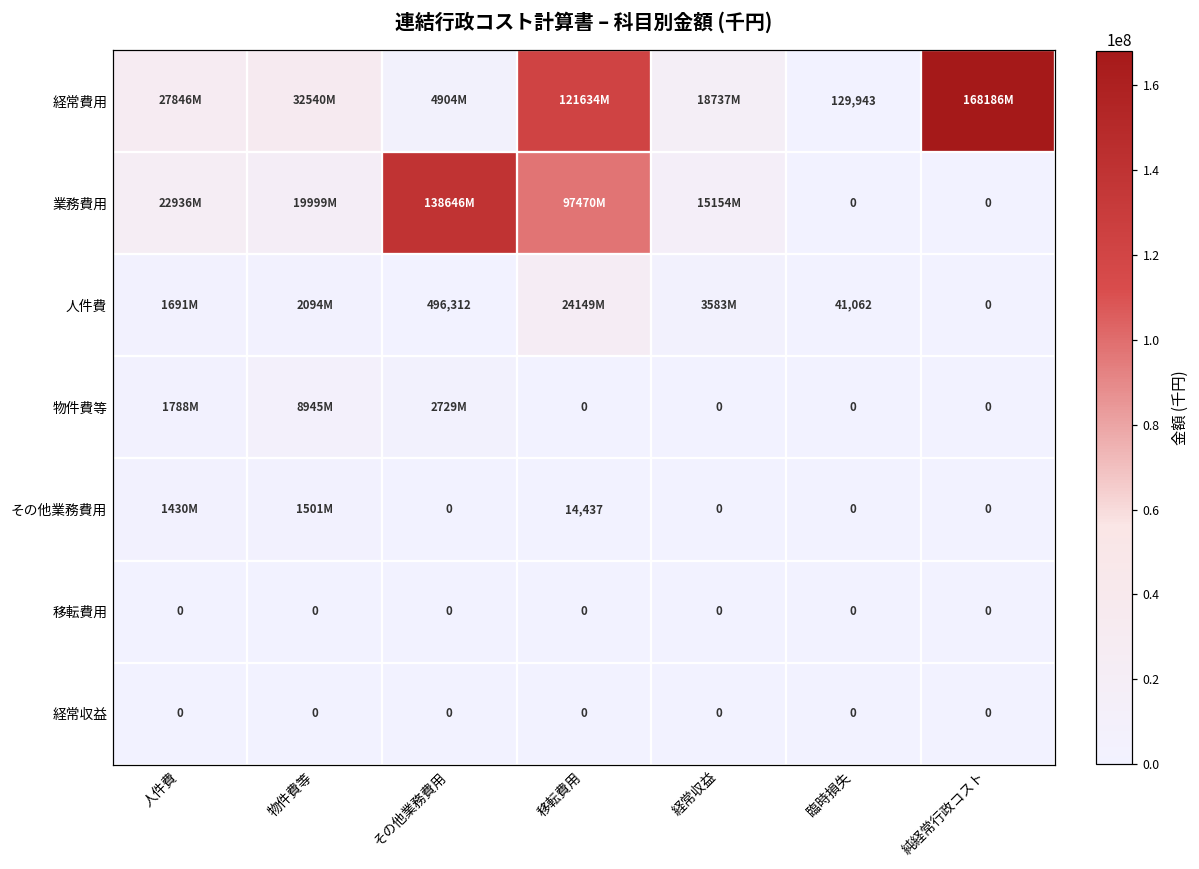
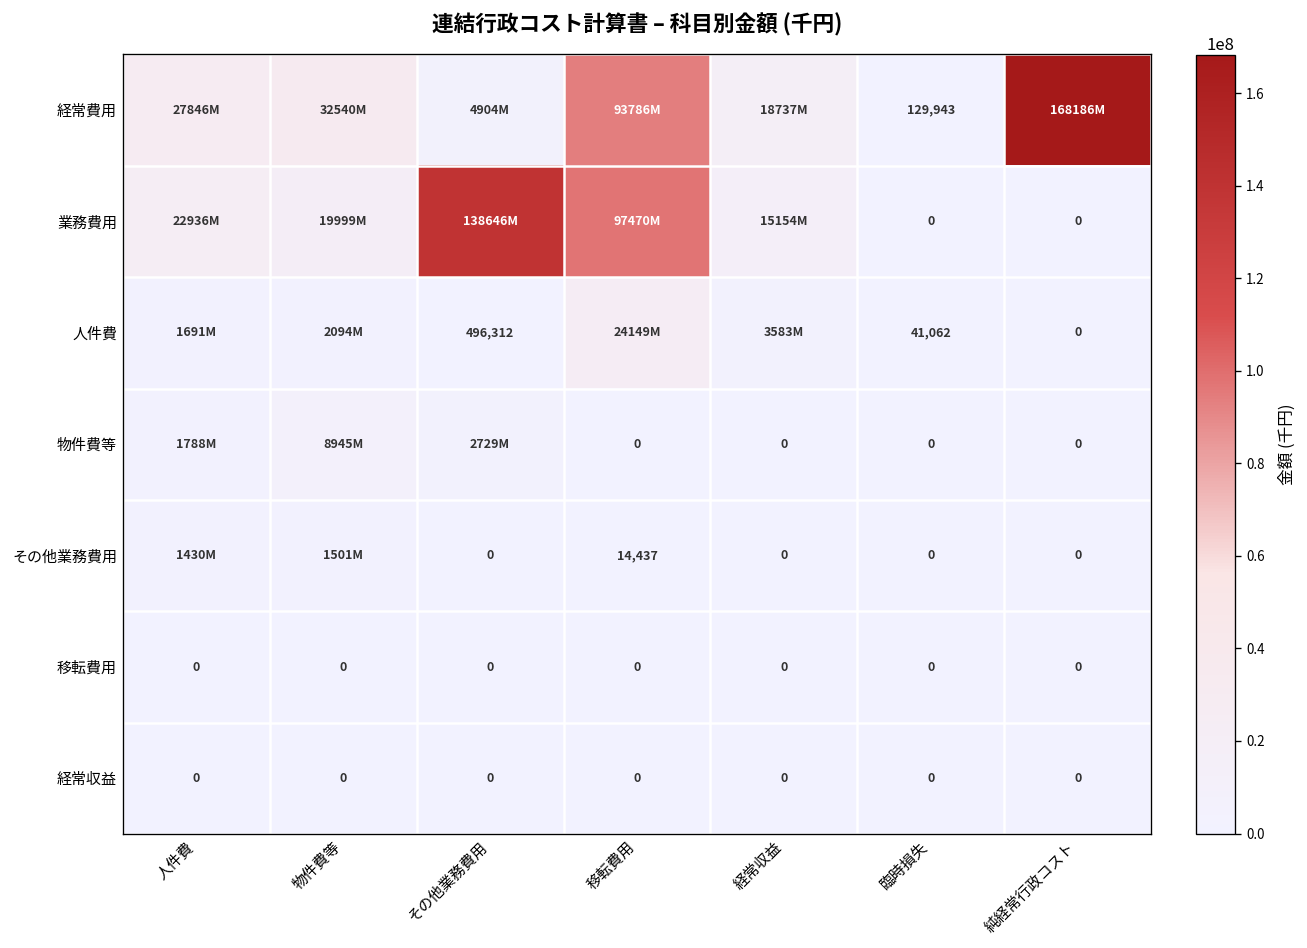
  {
    "経常費用": {
      "人件費": "27846M",
      "物件費等": "32540M",
      "その他業務費用": "4904M",
-     "移転費用": "121634M",
+     "移転費用": "93786M",
      "経常収益": "18737M",
      "臨時損失": "129,943",
      "純経常行政コスト": "168186M"
    },
    "業務費用": {
      "人件費": "22936M",
      "物件費等": "19999M",
      "その他業務費用": "138646M",
      "移転費用": "97470M",
      "経常収益": "15154M",
      "臨時損失": "0",
      "純経常行政コスト": "0"
    },
    "人件費": {
      "人件費": "1691M",
      "物件費等": "2094M",
      "その他業務費用": "496,312",
      "移転費用": "24149M",
      "経常収益": "3583M",
      "臨時損失": "41,062",
      "純経常行政コスト": "0"
    },
    "物件費等": {
      "人件費": "1788M",
      "物件費等": "8945M",
      "その他業務費用": "2729M",
      "移転費用": "0",
      "経常収益": "0",
      "臨時損失": "0",
      "純経常行政コスト": "0"
    },
    "その他業務費用": {
      "人件費": "1430M",
      "物件費等": "1501M",
      "その他業務費用": "0",
      "移転費用": "14,437",
      "経常収益": "0",
      "臨時損失": "0",
      "純経常行政コスト": "0"
    },
    "移転費用": {
      "人件費": "0",
      "物件費等": "0",
      "その他業務費用": "0",
      "移転費用": "0",
      "経常収益": "0",
      "臨時損失": "0",
      "純経常行政コスト": "0"
    },
    "経常収益": {
      "人件費": "0",
      "物件費等": "0",
      "その他業務費用": "0",
      "移転費用": "0",
      "経常収益": "0",
      "臨時損失": "0",
      "純経常行政コスト": "0"
    }
  }
